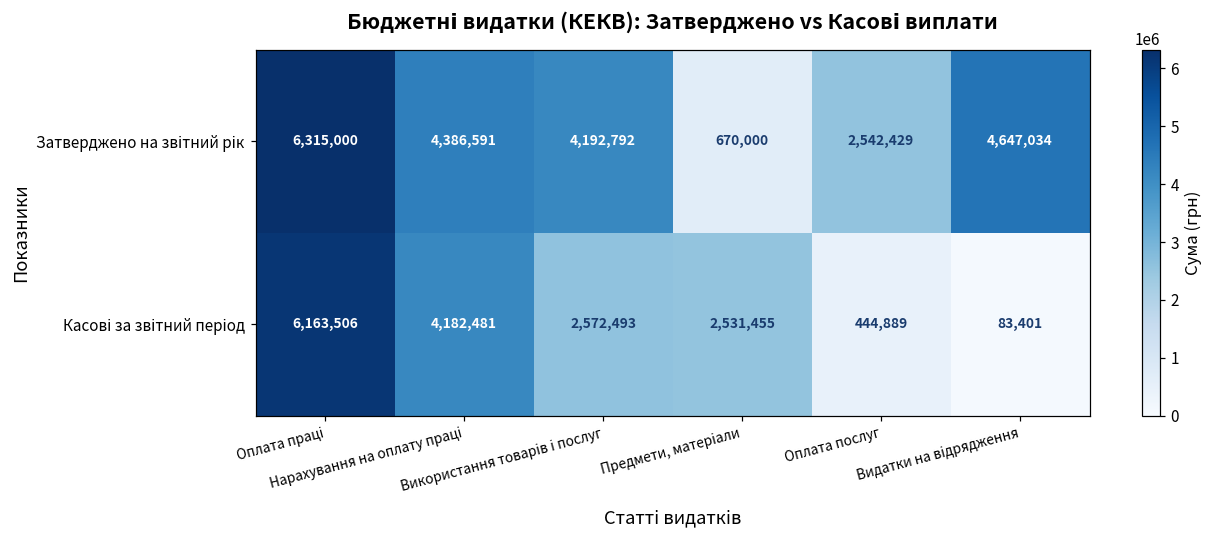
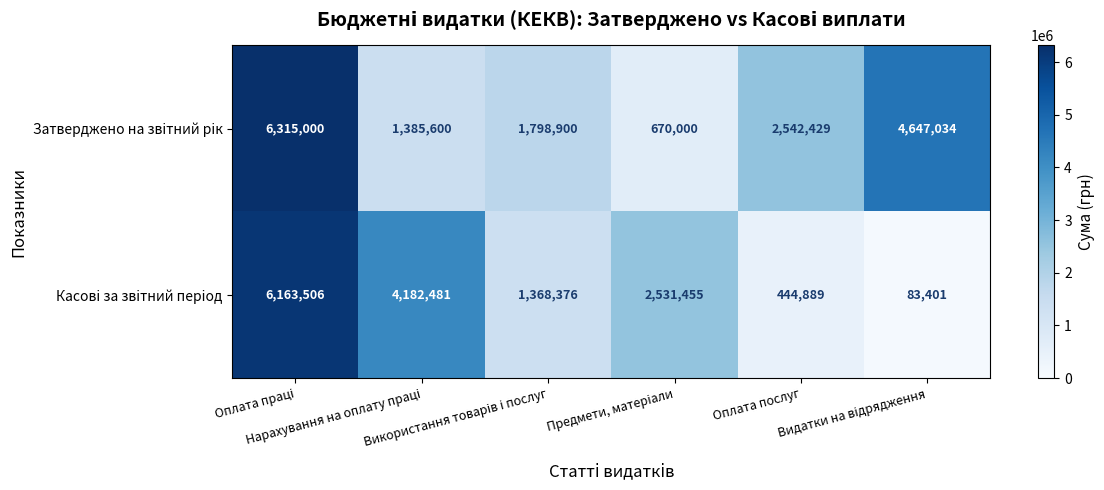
  {
    "Затверджено на звітний рік": {
      "Оплата праці": "6,315,000",
-     "Нарахування на оплату праці": "4,386,591",
-     "Використання товарів і послуг": "4,192,792",
+     "Нарахування на оплату праці": "1,385,600",
+     "Використання товарів і послуг": "1,798,900",
      "Предмети, матеріали": "670,000",
      "Оплата послуг": "2,542,429",
      "Видатки на відрядження": "4,647,034"
    },
    "Касові за звітний період": {
      "Оплата праці": "6,163,506",
      "Нарахування на оплату праці": "4,182,481",
-     "Використання товарів і послуг": "2,572,493",
+     "Використання товарів і послуг": "1,368,376",
      "Предмети, матеріали": "2,531,455",
      "Оплата послуг": "444,889",
      "Видатки на відрядження": "83,401"
    }
  }
